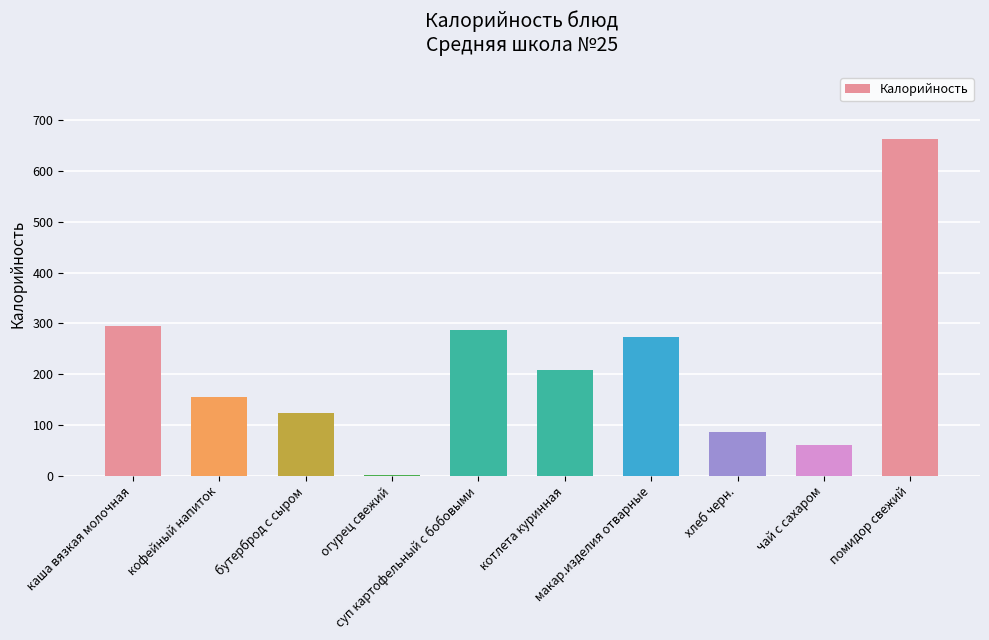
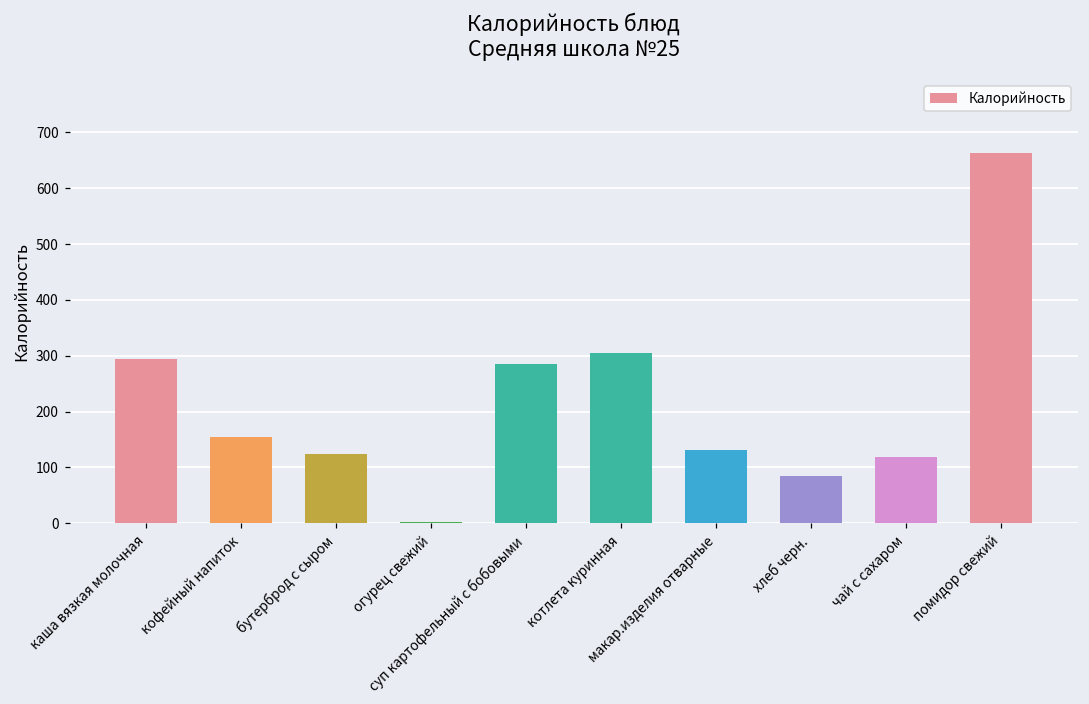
  {
    "каша вязкая молочная": 290,
    "кофейный напиток": 160,
    "бутерброд с сыром": 120,
    "суп картофельный с бобовыми": 290,
-   "котлета куринная": 210,
-   "макар.изделия отварные": 270,
+   "котлета куринная": 310,
+   "макар.изделия отварные": 130,
    "хлеб черн.": 90,
-   "чай с сахаром": 60,
+   "чай с сахаром": 120,
    "помидор свежий": 660
  }
